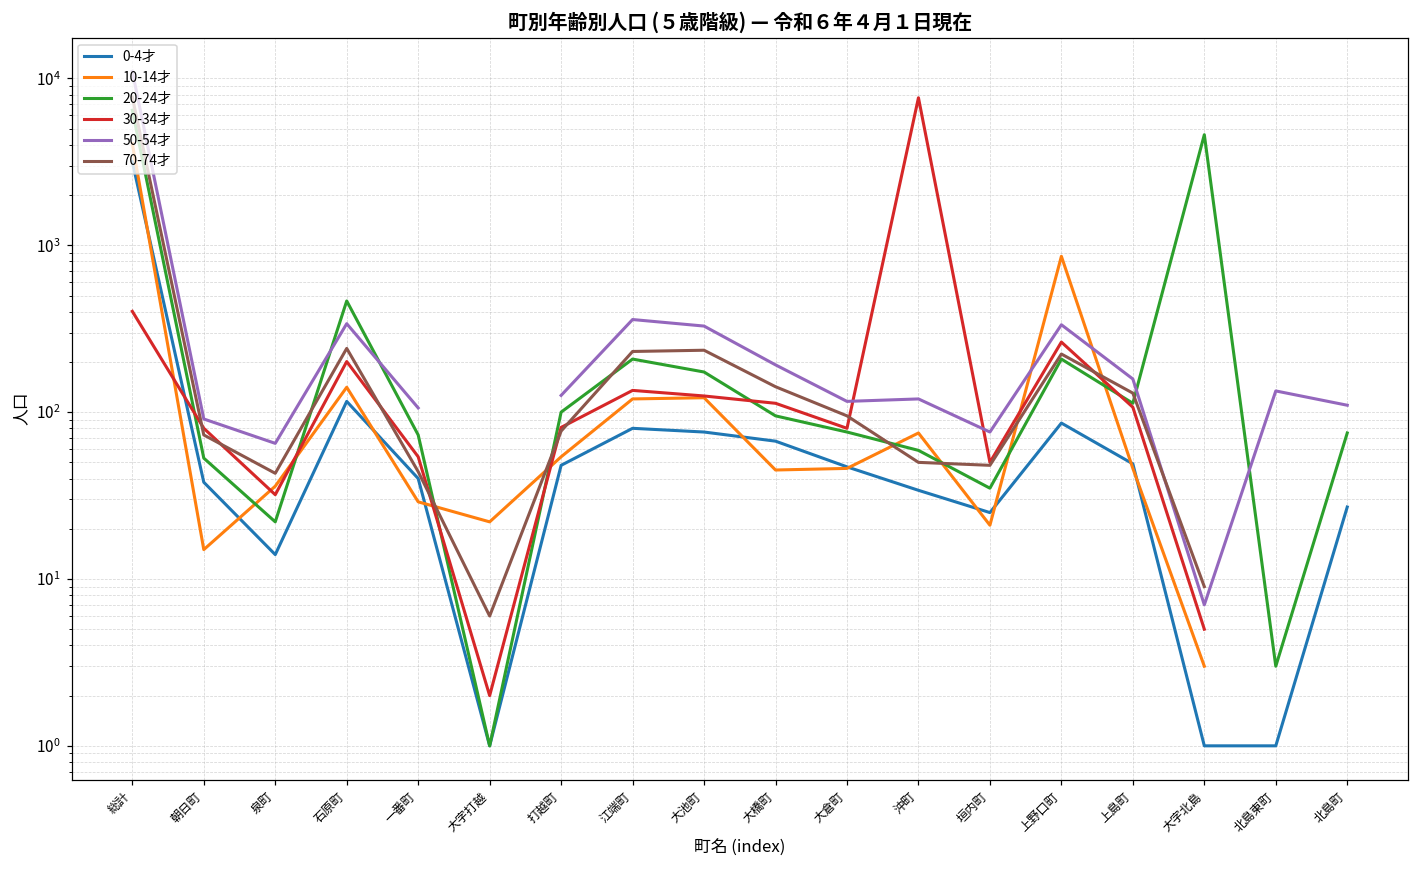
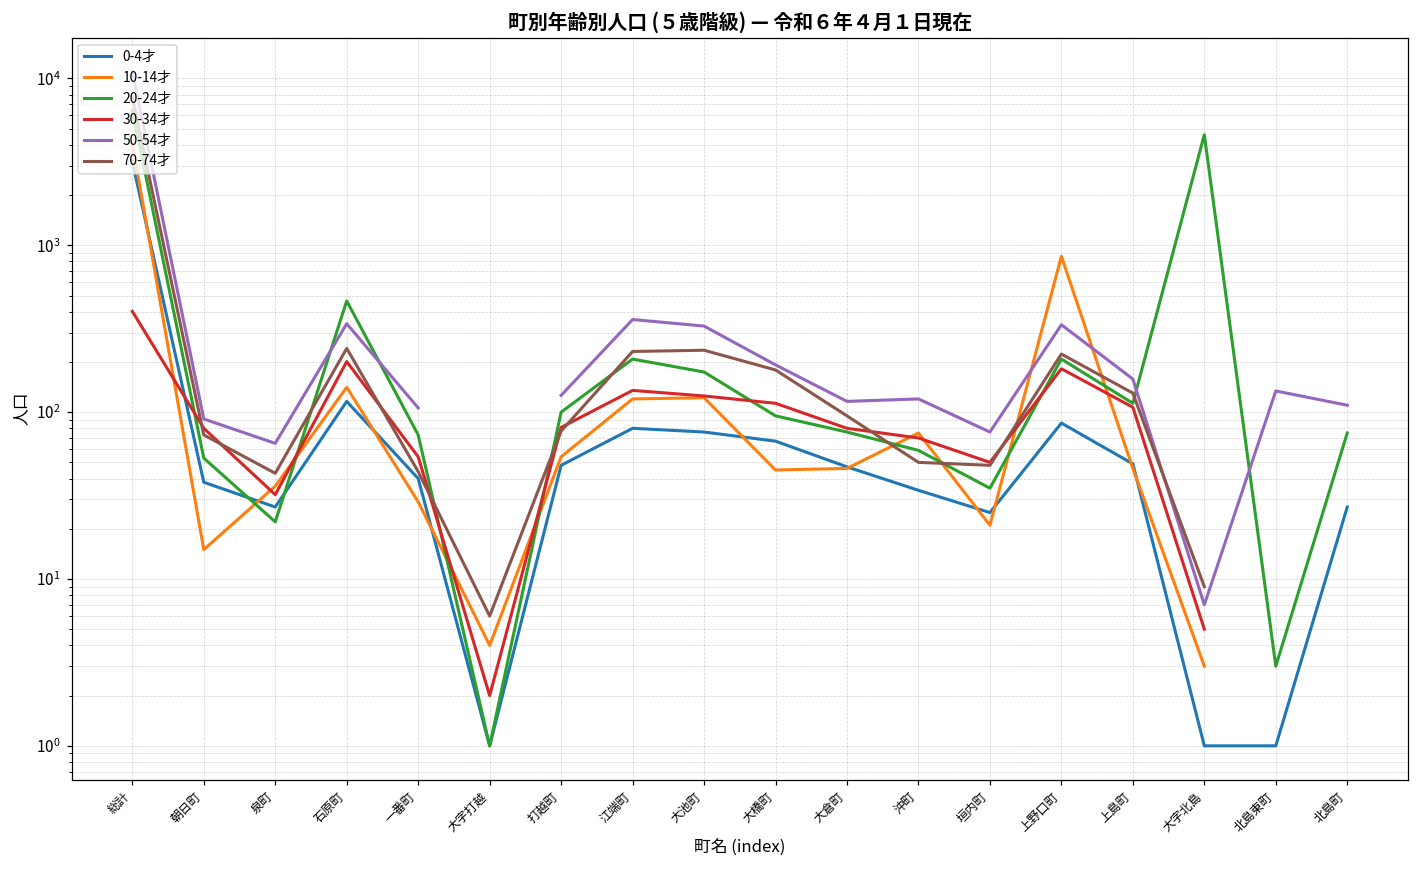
  {
    "0-4才": {
      "朝日町": 38,
-     "泉町": 14,
+     "泉町": 27,
      "石原町": 120,
      "一番町": 40,
      "打越町": 48,
      "江端町": 80,
      "大池町": 80,
      "大橋町": 70,
      "沖町": 34,
      "垣内町": 25,
      "上野口町": 90,
      "上島町": 49,
      "大字北島": 1,
      "北島東町": 1,
      "北島町": 27
    },
    "10-14才": {
      "朝日町": 15,
      "泉町": 36,
      "石原町": 140,
      "一番町": 29,
-     "大字打越": 22,
+     "大字打越": 4,
      "打越町": 54,
      "江端町": 120,
      "大橋町": 45,
      "沖町": 80,
      "垣内町": 21,
      "上野口町": 900,
      "上島町": 46,
      "大字北島": 3,
      "北島町": 53
    },
    "20-24才": {
      "朝日町": 53,
      "泉町": 22,
      "石原町": 460,
      "一番町": 70,
      "打越町": 100,
      "江端町": 210,
      "大池町": 170,
      "大橋町": 100,
      "大倉町": 80,
      "沖町": 59,
      "垣内町": 35,
      "上野口町": 210,
      "上島町": 110,
      "大字北島": 4600,
      "北島東町": 3,
      "北島町": 80
    },
    "30-34才": {
      "総計": 400,
      "朝日町": 80,
      "泉町": 32,
      "石原町": 200,
      "一番町": 54,
      "大字打越": 2,
      "打越町": 80,
      "江端町": 140,
      "大橋町": 110,
      "大倉町": 80,
-     "沖町": 8000,
+     "沖町": 70,
      "垣内町": 50,
-     "上野口町": 260,
+     "上野口町": 180,
      "上島町": 110,
      "大字北島": 5,
      "北島町": 48
    },
    "50-54才": {
      "朝日町": 90,
      "泉町": 65,
      "石原町": 340,
      "一番町": 110,
      "打越町": 130,
      "江端町": 360,
      "大池町": 330,
      "大橋町": 190,
      "大倉町": 120,
      "沖町": 120,
      "垣内町": 80,
      "上野口町": 330,
      "上島町": 160,
      "大字北島": 7,
      "北島東町": 130,
      "北島町": 110
    },
    "70-74才": {
      "朝日町": 70,
      "泉町": 43,
      "石原町": 240,
      "一番町": 44,
      "大字打越": 6,
      "打越町": 80,
      "江端町": 230,
      "大池町": 240,
-     "大橋町": 140,
+     "大橋町": 180,
      "大倉町": 100,
      "沖町": 50,
      "垣内町": 48,
      "上野口町": 220,
      "上島町": 130,
      "大字北島": 9,
      "北島町": 70
    }
  }
